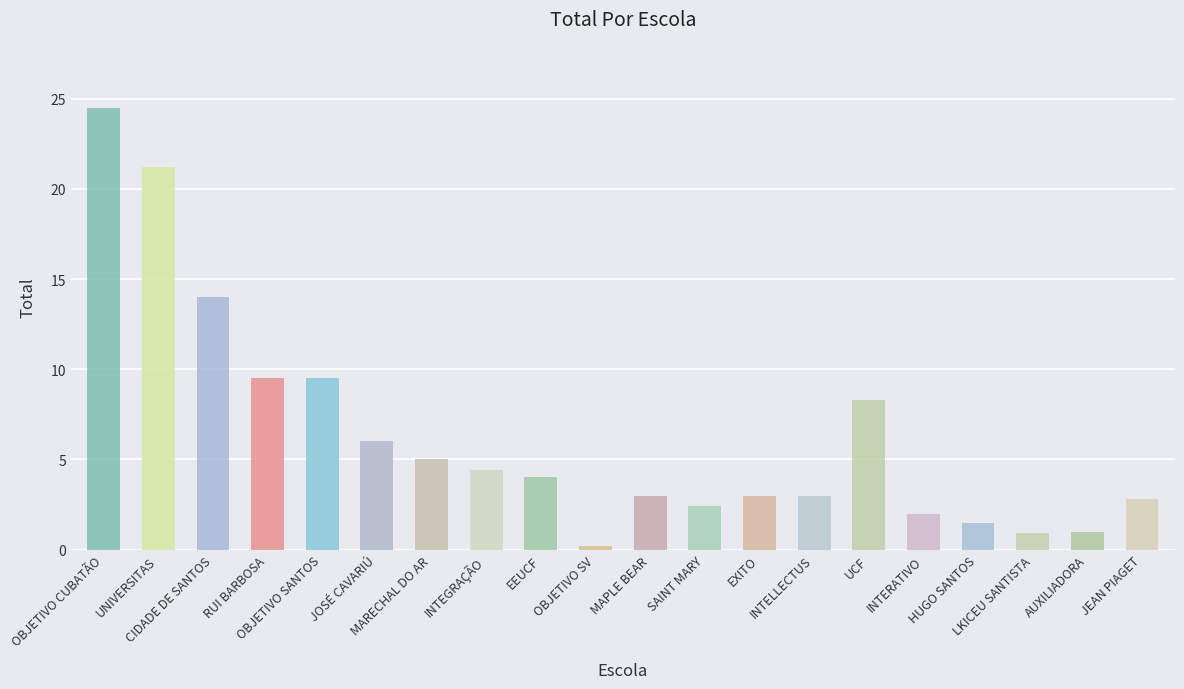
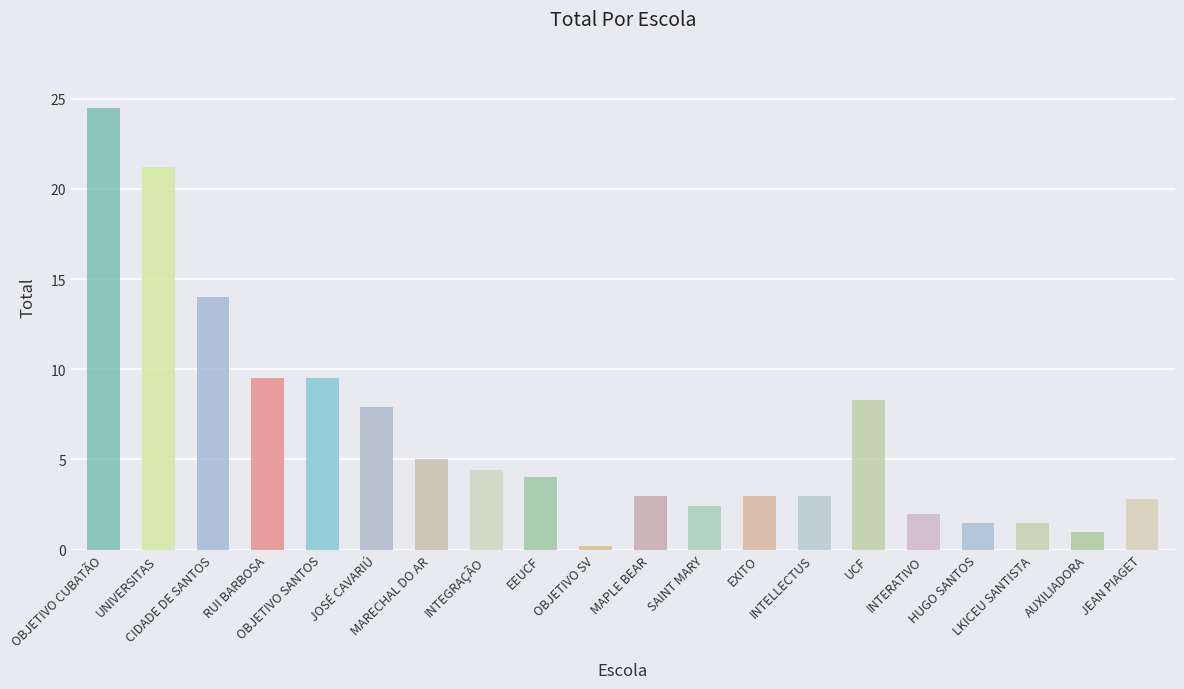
  {
    "OBJETIVO CUBATÃO": 24.5,
    "UNIVERSITAS": 21.2,
    "CIDADE DE SANTOS": 14.0,
    "RUI BARBOSA": 9.5,
    "OBJETIVO SANTOS": 9.5,
-   "JOSÉ CAVARIÚ": 6.0,
+   "JOSÉ CAVARIÚ": 7.9,
    "MARECHAL DO AR": 5.0,
    "INTEGRAÇÃO": 4.4,
    "EEUCF": 4.0,
    "OBJETIVO SV": 0.2,
    "MAPLE BEAR": 3.0,
    "SAINT MARY": 2.4,
    "EXITO": 3.0,
    "INTELLECTUS": 3.0,
    "UCF": 8.3,
    "INTERATIVO": 2.0,
    "HUGO SANTOS": 1.5,
-   "LKICEU SANTISTA": 0.9,
+   "LKICEU SANTISTA": 1.5,
    "AUXILIADORA": 1.0,
    "JEAN PIAGET": 2.8
  }
